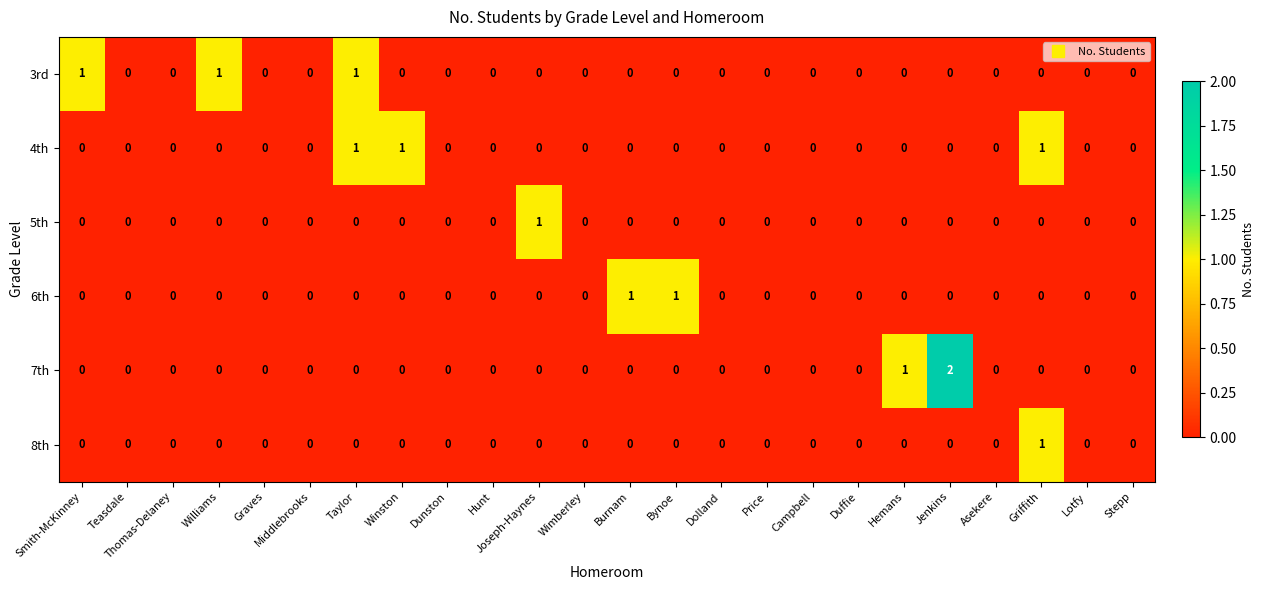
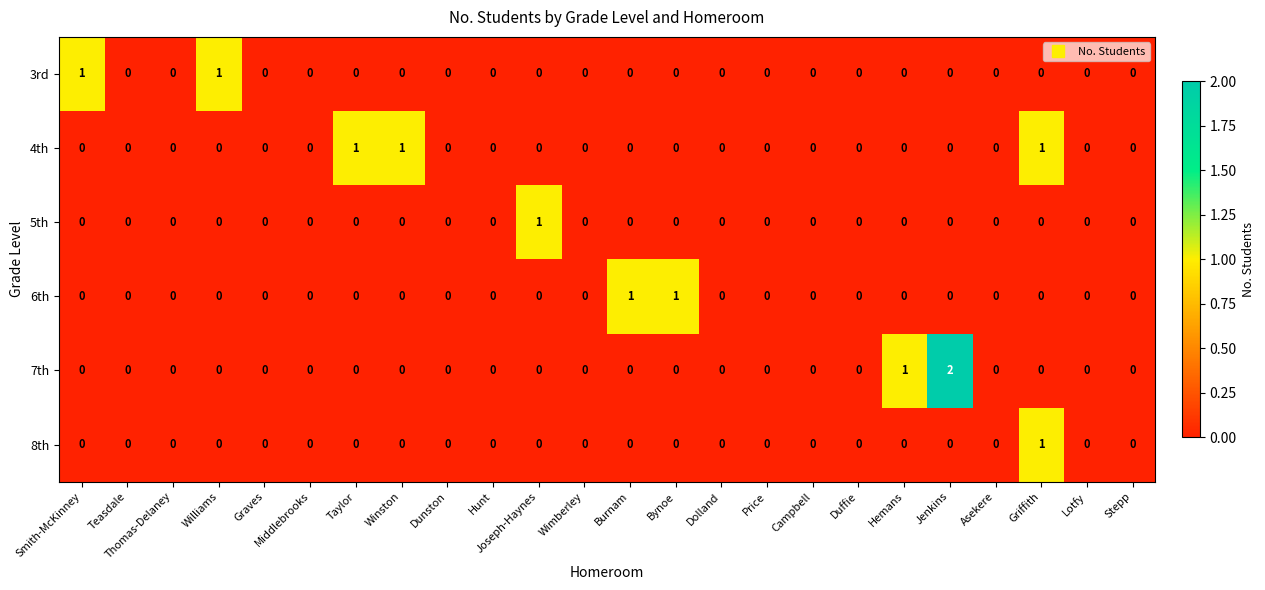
  {
    "3rd": {
      "Smith-McKinney": 1,
      "Teasdale": 0,
      "Thomas-Delaney": 0,
      "Williams": 1,
      "Graves": 0,
      "Middlebrooks": 0,
-     "Taylor": 1,
+     "Taylor": 0,
      "Winston": 0,
      "Dunston": 0,
      "Hunt": 0,
      "Joseph-Haynes": 0,
      "Wimberley": 0,
      "Burnam": 0,
      "Bynoe": 0,
      "Dolland": 0,
      "Price": 0,
      "Campbell": 0,
      "Duffie": 0,
      "Hemans": 0,
      "Jenkins": 0,
      "Asekere": 0,
      "Griffith": 0,
      "Lotfy": 0,
      "Stepp": 0
    },
    "4th": {
      "Smith-McKinney": 0,
      "Teasdale": 0,
      "Thomas-Delaney": 0,
      "Williams": 0,
      "Graves": 0,
      "Middlebrooks": 0,
      "Taylor": 1,
      "Winston": 1,
      "Dunston": 0,
      "Hunt": 0,
      "Joseph-Haynes": 0,
      "Wimberley": 0,
      "Burnam": 0,
      "Bynoe": 0,
      "Dolland": 0,
      "Price": 0,
      "Campbell": 0,
      "Duffie": 0,
      "Hemans": 0,
      "Jenkins": 0,
      "Asekere": 0,
      "Griffith": 1,
      "Lotfy": 0,
      "Stepp": 0
    },
    "5th": {
      "Smith-McKinney": 0,
      "Teasdale": 0,
      "Thomas-Delaney": 0,
      "Williams": 0,
      "Graves": 0,
      "Middlebrooks": 0,
      "Taylor": 0,
      "Winston": 0,
      "Dunston": 0,
      "Hunt": 0,
      "Joseph-Haynes": 1,
      "Wimberley": 0,
      "Burnam": 0,
      "Bynoe": 0,
      "Dolland": 0,
      "Price": 0,
      "Campbell": 0,
      "Duffie": 0,
      "Hemans": 0,
      "Jenkins": 0,
      "Asekere": 0,
      "Griffith": 0,
      "Lotfy": 0,
      "Stepp": 0
    },
    "6th": {
      "Smith-McKinney": 0,
      "Teasdale": 0,
      "Thomas-Delaney": 0,
      "Williams": 0,
      "Graves": 0,
      "Middlebrooks": 0,
      "Taylor": 0,
      "Winston": 0,
      "Dunston": 0,
      "Hunt": 0,
      "Joseph-Haynes": 0,
      "Wimberley": 0,
      "Burnam": 1,
      "Bynoe": 1,
      "Dolland": 0,
      "Price": 0,
      "Campbell": 0,
      "Duffie": 0,
      "Hemans": 0,
      "Jenkins": 0,
      "Asekere": 0,
      "Griffith": 0,
      "Lotfy": 0,
      "Stepp": 0
    },
    "7th": {
      "Smith-McKinney": 0,
      "Teasdale": 0,
      "Thomas-Delaney": 0,
      "Williams": 0,
      "Graves": 0,
      "Middlebrooks": 0,
      "Taylor": 0,
      "Winston": 0,
      "Dunston": 0,
      "Hunt": 0,
      "Joseph-Haynes": 0,
      "Wimberley": 0,
      "Burnam": 0,
      "Bynoe": 0,
      "Dolland": 0,
      "Price": 0,
      "Campbell": 0,
      "Duffie": 0,
      "Hemans": 1,
      "Jenkins": 2,
      "Asekere": 0,
      "Griffith": 0,
      "Lotfy": 0,
      "Stepp": 0
    },
    "8th": {
      "Smith-McKinney": 0,
      "Teasdale": 0,
      "Thomas-Delaney": 0,
      "Williams": 0,
      "Graves": 0,
      "Middlebrooks": 0,
      "Taylor": 0,
      "Winston": 0,
      "Dunston": 0,
      "Hunt": 0,
      "Joseph-Haynes": 0,
      "Wimberley": 0,
      "Burnam": 0,
      "Bynoe": 0,
      "Dolland": 0,
      "Price": 0,
      "Campbell": 0,
      "Duffie": 0,
      "Hemans": 0,
      "Jenkins": 0,
      "Asekere": 0,
      "Griffith": 1,
      "Lotfy": 0,
      "Stepp": 0
    }
  }
